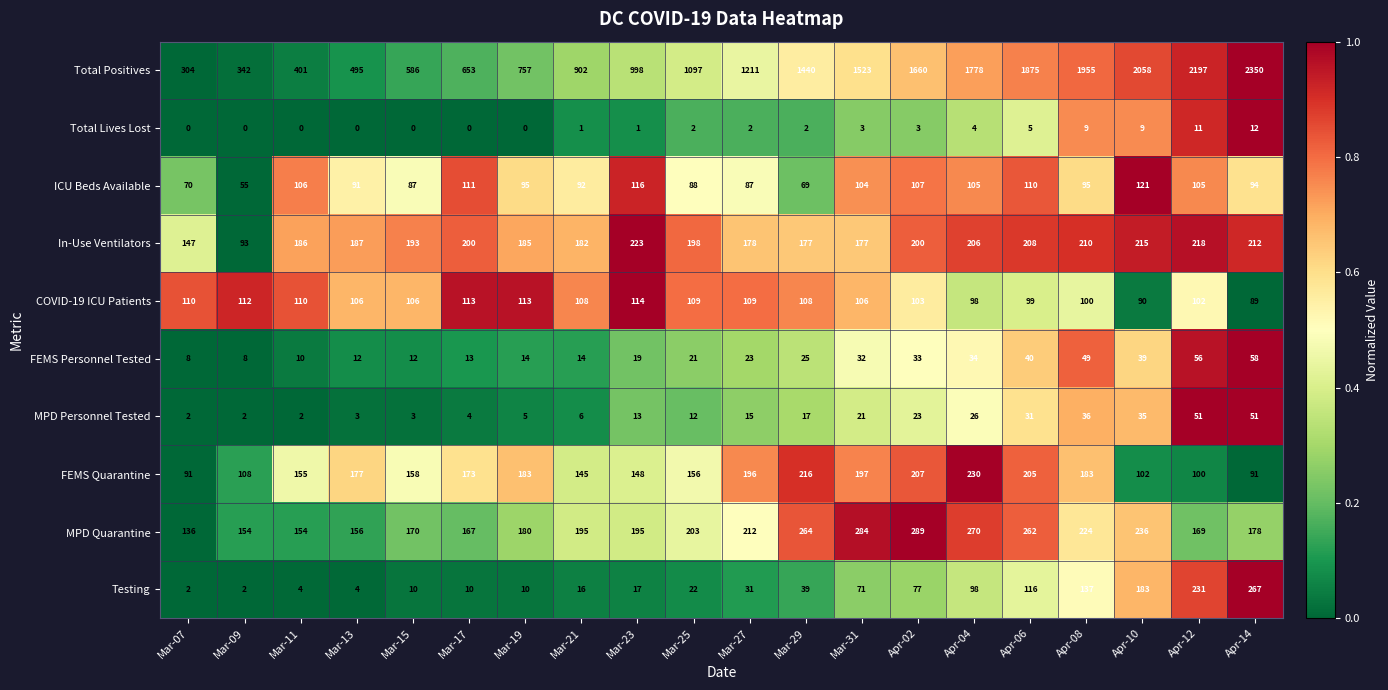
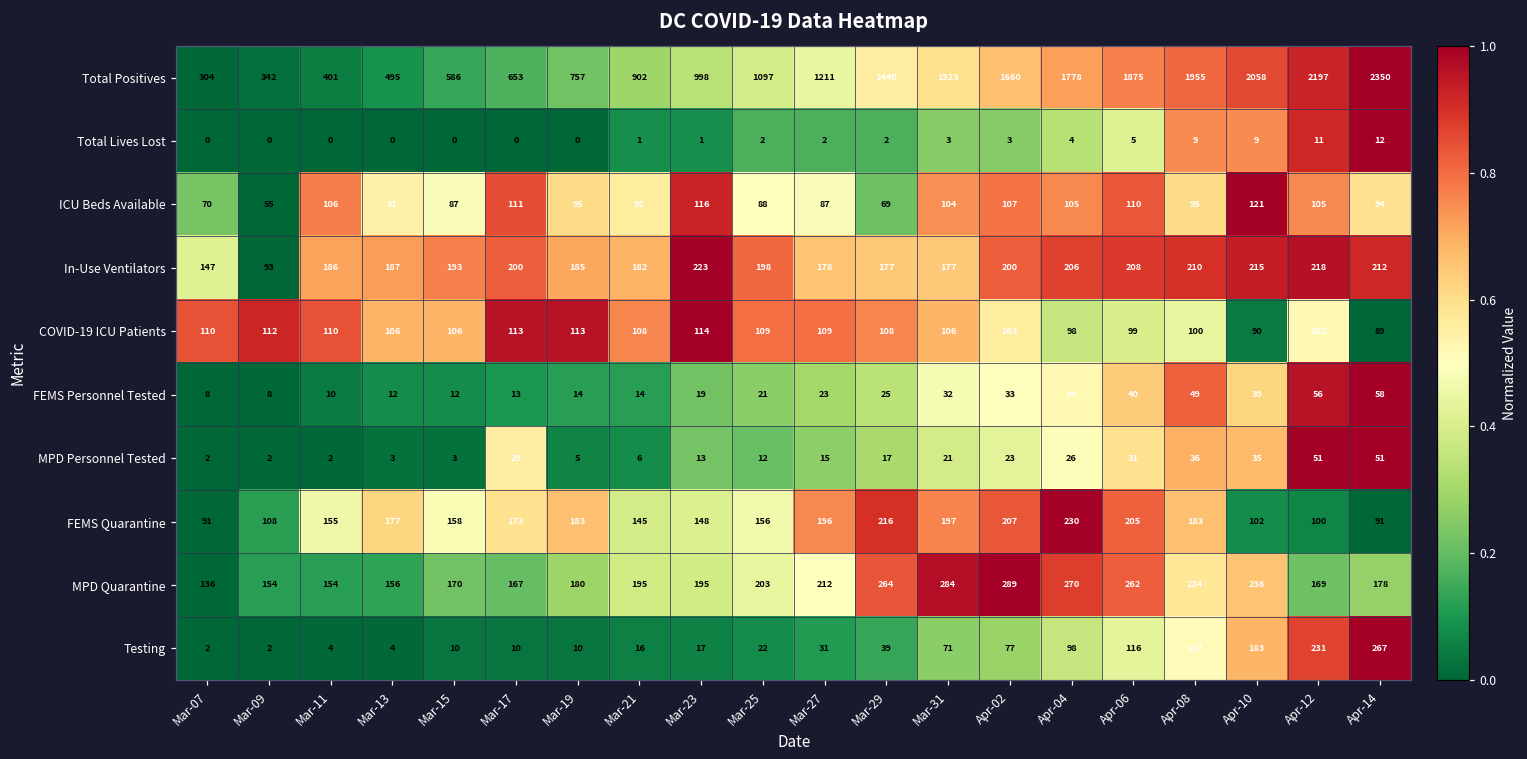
  {
    "Total Positives": {
      "Mar-07": 304,
      "Mar-09": 342,
      "Mar-11": 401,
      "Mar-13": 495,
      "Mar-15": 586,
      "Mar-17": 653,
      "Mar-19": 757,
      "Mar-21": 902,
      "Mar-23": 998,
      "Mar-25": 1097,
      "Mar-27": 1211,
      "Mar-29": 1440,
      "Mar-31": 1523,
      "Apr-02": 1660,
      "Apr-04": 1778,
      "Apr-06": 1875,
      "Apr-08": 1955,
      "Apr-10": 2058,
      "Apr-12": 2197,
      "Apr-14": 2350
    },
    "Total Lives Lost": {
      "Mar-07": 0,
      "Mar-09": 0,
      "Mar-11": 0,
      "Mar-13": 0,
      "Mar-15": 0,
      "Mar-17": 0,
      "Mar-19": 0,
      "Mar-21": 1,
      "Mar-23": 1,
      "Mar-25": 2,
      "Mar-27": 2,
      "Mar-29": 2,
      "Mar-31": 3,
      "Apr-02": 3,
      "Apr-04": 4,
      "Apr-06": 5,
      "Apr-08": 9,
      "Apr-10": 9,
      "Apr-12": 11,
      "Apr-14": 12
    },
    "ICU Beds Available": {
      "Mar-07": 70,
      "Mar-09": 55,
      "Mar-11": 106,
      "Mar-13": 91,
      "Mar-15": 87,
      "Mar-17": 111,
      "Mar-19": 95,
      "Mar-21": 92,
      "Mar-23": 116,
      "Mar-25": 88,
      "Mar-27": 87,
      "Mar-29": 69,
      "Mar-31": 104,
      "Apr-02": 107,
      "Apr-04": 105,
      "Apr-06": 110,
      "Apr-08": 95,
      "Apr-10": 121,
      "Apr-12": 105,
      "Apr-14": 94
    },
    "In-Use Ventilators": {
      "Mar-07": 147,
      "Mar-09": 93,
      "Mar-11": 186,
      "Mar-13": 187,
      "Mar-15": 193,
      "Mar-17": 200,
      "Mar-19": 185,
      "Mar-21": 182,
      "Mar-23": 223,
      "Mar-25": 198,
      "Mar-27": 178,
      "Mar-29": 177,
      "Mar-31": 177,
      "Apr-02": 200,
      "Apr-04": 206,
      "Apr-06": 208,
      "Apr-08": 210,
      "Apr-10": 215,
      "Apr-12": 218,
      "Apr-14": 212
    },
    "COVID-19 ICU Patients": {
      "Mar-07": 110,
      "Mar-09": 112,
      "Mar-11": 110,
      "Mar-13": 106,
      "Mar-15": 106,
      "Mar-17": 113,
      "Mar-19": 113,
      "Mar-21": 108,
      "Mar-23": 114,
      "Mar-25": 109,
      "Mar-27": 109,
      "Mar-29": 108,
      "Mar-31": 106,
      "Apr-02": 103,
      "Apr-04": 98,
      "Apr-06": 99,
      "Apr-08": 100,
      "Apr-10": 90,
      "Apr-12": 102,
      "Apr-14": 89
    },
    "FEMS Personnel Tested": {
      "Mar-07": 8,
      "Mar-09": 8,
      "Mar-11": 10,
      "Mar-13": 12,
      "Mar-15": 12,
      "Mar-17": 13,
      "Mar-19": 14,
      "Mar-21": 14,
      "Mar-23": 19,
      "Mar-25": 21,
      "Mar-27": 23,
      "Mar-29": 25,
      "Mar-31": 32,
      "Apr-02": 33,
      "Apr-04": 34,
      "Apr-06": 40,
      "Apr-08": 49,
      "Apr-10": 39,
      "Apr-12": 56,
      "Apr-14": 58
    },
    "MPD Personnel Tested": {
      "Mar-07": 2,
      "Mar-09": 2,
      "Mar-11": 2,
      "Mar-13": 3,
      "Mar-15": 3,
-     "Mar-17": 4,
+     "Mar-17": 29,
      "Mar-19": 5,
      "Mar-21": 6,
      "Mar-23": 13,
      "Mar-25": 12,
      "Mar-27": 15,
      "Mar-29": 17,
      "Mar-31": 21,
      "Apr-02": 23,
      "Apr-04": 26,
      "Apr-06": 31,
      "Apr-08": 36,
      "Apr-10": 35,
      "Apr-12": 51,
      "Apr-14": 51
    },
    "FEMS Quarantine": {
      "Mar-07": 91,
      "Mar-09": 108,
      "Mar-11": 155,
      "Mar-13": 177,
      "Mar-15": 158,
      "Mar-17": 173,
      "Mar-19": 183,
      "Mar-21": 145,
      "Mar-23": 148,
      "Mar-25": 156,
      "Mar-27": 196,
      "Mar-29": 216,
      "Mar-31": 197,
      "Apr-02": 207,
      "Apr-04": 230,
      "Apr-06": 205,
      "Apr-08": 183,
      "Apr-10": 102,
      "Apr-12": 100,
      "Apr-14": 91
    },
    "MPD Quarantine": {
      "Mar-07": 136,
      "Mar-09": 154,
      "Mar-11": 154,
      "Mar-13": 156,
      "Mar-15": 170,
      "Mar-17": 167,
      "Mar-19": 180,
      "Mar-21": 195,
      "Mar-23": 195,
      "Mar-25": 203,
      "Mar-27": 212,
      "Mar-29": 264,
      "Mar-31": 284,
      "Apr-02": 289,
      "Apr-04": 270,
      "Apr-06": 262,
      "Apr-08": 224,
      "Apr-10": 236,
      "Apr-12": 169,
      "Apr-14": 178
    },
    "Testing": {
      "Mar-07": 2,
      "Mar-09": 2,
      "Mar-11": 4,
      "Mar-13": 4,
      "Mar-15": 10,
      "Mar-17": 10,
      "Mar-19": 10,
      "Mar-21": 16,
      "Mar-23": 17,
      "Mar-25": 22,
      "Mar-27": 31,
      "Mar-29": 39,
      "Mar-31": 71,
      "Apr-02": 77,
      "Apr-04": 98,
      "Apr-06": 116,
      "Apr-08": 137,
      "Apr-10": 183,
      "Apr-12": 231,
      "Apr-14": 267
    }
  }
